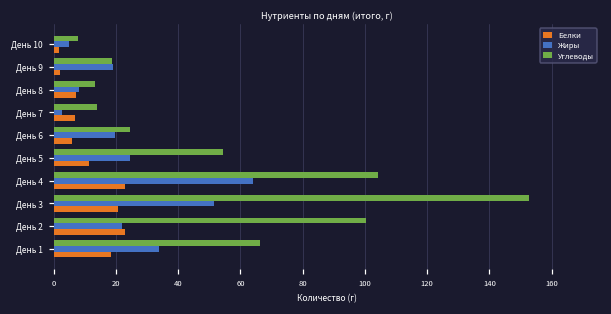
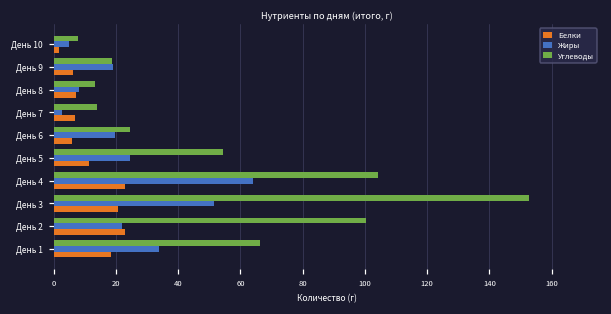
  {
    "Белки": {
      "День 10": 2,
-     "День 9": 2,
+     "День 9": 6,
      "День 8": 7,
      "День 7": 7,
      "День 6": 6,
      "День 5": 11,
      "День 4": 23,
      "День 3": 21,
      "День 2": 23,
      "День 1": 18
    },
    "Жиры": {
      "День 10": 5,
      "День 9": 19,
      "День 8": 8,
      "День 7": 3,
      "День 6": 20,
      "День 5": 24,
      "День 4": 64,
      "День 3": 51,
      "День 2": 22,
      "День 1": 34
    },
    "Углеводы": {
      "День 10": 8,
      "День 9": 19,
      "День 8": 13,
      "День 7": 14,
      "День 6": 24,
      "День 5": 54,
      "День 4": 104,
      "День 3": 153,
      "День 2": 100,
      "День 1": 66
    }
  }
